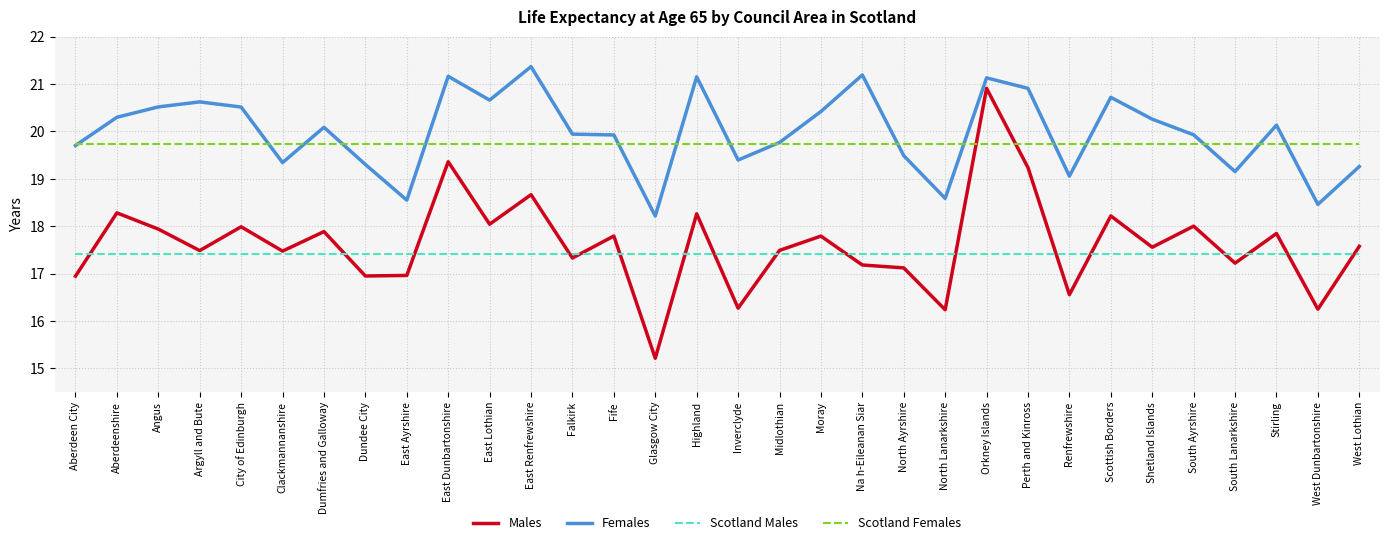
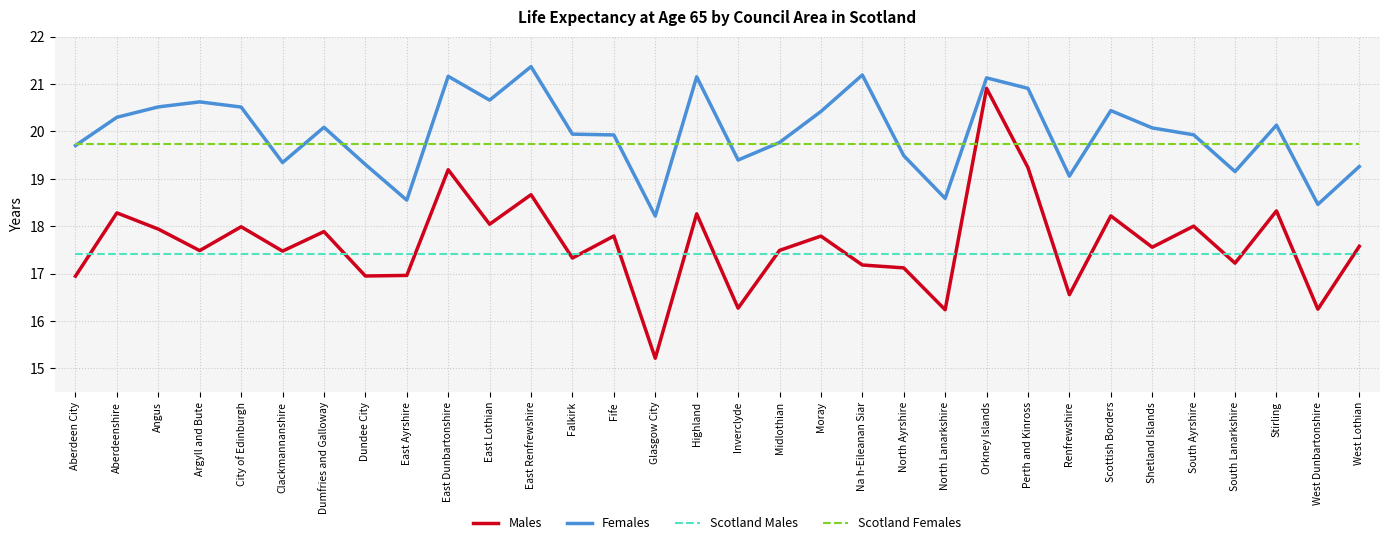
  {
    "Males": {
      "Aberdeen City": 16.9,
      "Aberdeenshire": 18.3,
      "Angus": 17.9,
      "Argyll and Bute": 17.5,
      "City of Edinburgh": 18.0,
      "Clackmannanshire": 17.5,
      "Dumfries and Galloway": 17.9,
      "Dundee City": 16.9,
      "East Ayrshire": 17.0,
-     "East Dunbartonshire": 19.4,
+     "East Dunbartonshire": 19.2,
      "East Lothian": 18.0,
      "East Renfrewshire": 18.7,
      "Falkirk": 17.3,
      "Fife": 17.8,
      "Glasgow City": 15.2,
      "Highland": 18.3,
      "Inverclyde": 16.3,
      "Midlothian": 17.5,
      "Moray": 17.8,
      "Na h-Eileanan Siar": 17.2,
      "North Ayrshire": 17.1,
      "North Lanarkshire": 16.2,
      "Orkney Islands": 20.9,
      "Perth and Kinross": 19.2,
      "Renfrewshire": 16.6,
      "Scottish Borders": 18.2,
      "Shetland Islands": 17.6,
      "South Ayrshire": 18.0,
      "South Lanarkshire": 17.2,
-     "Stirling": 17.8,
+     "Stirling": 18.3,
      "West Dunbartonshire": 16.2,
      "West Lothian": 17.6
    },
    "Females": {
      "Aberdeenshire": 20.3,
      "Angus": 20.5,
      "Argyll and Bute": 20.6,
      "City of Edinburgh": 20.5,
      "Clackmannanshire": 19.3,
      "Dumfries and Galloway": 20.1,
      "Dundee City": 19.3,
      "East Ayrshire": 18.6,
      "East Dunbartonshire": 21.2,
      "East Lothian": 20.7,
      "East Renfrewshire": 21.4,
      "Falkirk": 19.9,
      "Fife": 19.9,
      "Glasgow City": 18.2,
      "Highland": 21.2,
      "Inverclyde": 19.4,
      "Moray": 20.4,
      "Na h-Eileanan Siar": 21.2,
      "North Ayrshire": 19.5,
      "North Lanarkshire": 18.6,
      "Orkney Islands": 21.1,
      "Perth and Kinross": 20.9,
      "Renfrewshire": 19.1,
-     "Scottish Borders": 20.7,
-     "Shetland Islands": 20.3,
+     "Scottish Borders": 20.4,
+     "Shetland Islands": 20.1,
      "South Ayrshire": 19.9,
      "South Lanarkshire": 19.2,
      "Stirling": 20.1,
      "West Dunbartonshire": 18.5,
      "West Lothian": 19.3
    },
    "Scotland Males": {
      "Aberdeen City": 17.4,
      "Aberdeenshire": 17.4,
      "Angus": 17.4,
      "Argyll and Bute": 17.4,
      "City of Edinburgh": 17.4,
      "Clackmannanshire": 17.4,
      "Dumfries and Galloway": 17.4,
      "Dundee City": 17.4,
      "East Ayrshire": 17.4,
      "East Dunbartonshire": 17.4,
      "East Lothian": 17.4,
      "East Renfrewshire": 17.4,
      "Falkirk": 17.4,
      "Fife": 17.4,
      "Glasgow City": 17.4,
      "Highland": 17.4,
      "Inverclyde": 17.4,
      "Midlothian": 17.4,
      "Moray": 17.4,
      "Na h-Eileanan Siar": 17.4,
      "North Ayrshire": 17.4,
      "North Lanarkshire": 17.4,
      "Orkney Islands": 17.4,
      "Perth and Kinross": 17.4,
      "Renfrewshire": 17.4,
      "Scottish Borders": 17.4,
      "Shetland Islands": 17.4,
      "South Ayrshire": 17.4,
      "South Lanarkshire": 17.4,
      "Stirling": 17.4,
      "West Dunbartonshire": 17.4,
      "West Lothian": 17.4
    },
    "Scotland Females": {
      "Aberdeenshire": 19.7,
      "Angus": 19.7,
      "Argyll and Bute": 19.7,
      "City of Edinburgh": 19.7,
      "Clackmannanshire": 19.7,
      "Dumfries and Galloway": 19.7,
      "Dundee City": 19.7,
      "East Ayrshire": 19.7,
      "East Dunbartonshire": 19.7,
      "East Lothian": 19.7,
      "East Renfrewshire": 19.7,
      "Falkirk": 19.7,
      "Fife": 19.7,
      "Glasgow City": 19.7,
      "Highland": 19.7,
      "Inverclyde": 19.7,
      "Moray": 19.7,
      "Na h-Eileanan Siar": 19.7,
      "North Ayrshire": 19.7,
      "North Lanarkshire": 19.7,
      "Orkney Islands": 19.7,
      "Perth and Kinross": 19.7,
      "Renfrewshire": 19.7,
      "Scottish Borders": 19.7,
      "Shetland Islands": 19.7,
      "South Ayrshire": 19.7,
      "South Lanarkshire": 19.7,
      "Stirling": 19.7,
      "West Dunbartonshire": 19.7,
      "West Lothian": 19.7
    }
  }
